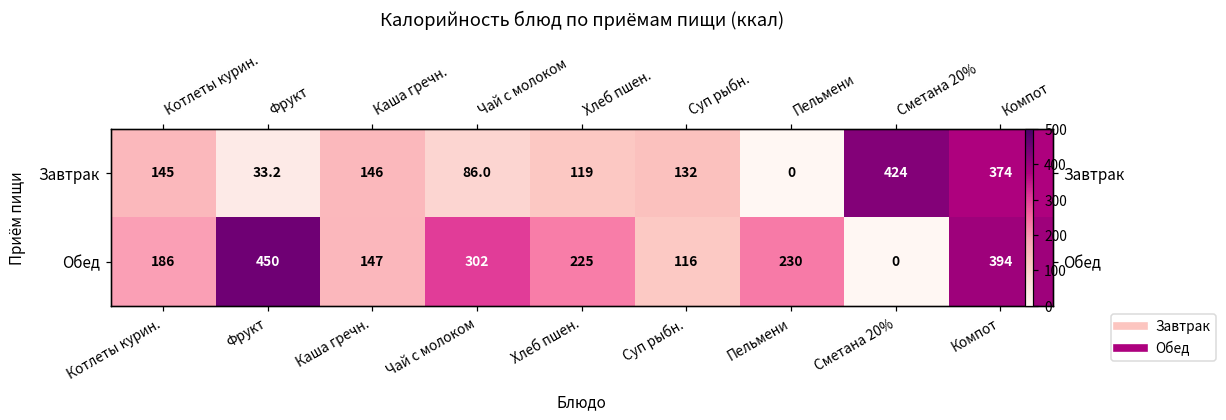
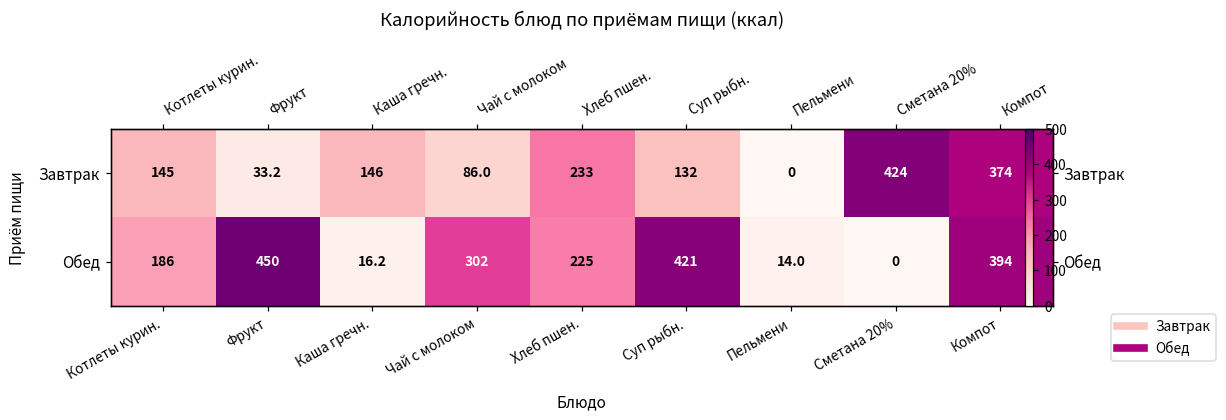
  {
    "Завтрак": {
      "Котлеты курин.": 145,
      "Фрукт": 33.2,
      "Каша гречн.": 146,
      "Чай с молоком": 86.0,
-     "Хлеб пшен.": 119,
+     "Хлеб пшен.": 233,
      "Суп рыбн.": 132,
      "Пельмени": 0,
      "Сметана 20%": 424,
      "Компот": 374
    },
    "Обед": {
      "Котлеты курин.": 186,
      "Фрукт": 450,
-     "Каша гречн.": 147,
+     "Каша гречн.": 16.2,
      "Чай с молоком": 302,
      "Хлеб пшен.": 225,
-     "Суп рыбн.": 116,
-     "Пельмени": 230,
+     "Суп рыбн.": 421,
+     "Пельмени": 14.0,
      "Сметана 20%": 0,
      "Компот": 394
    }
  }
